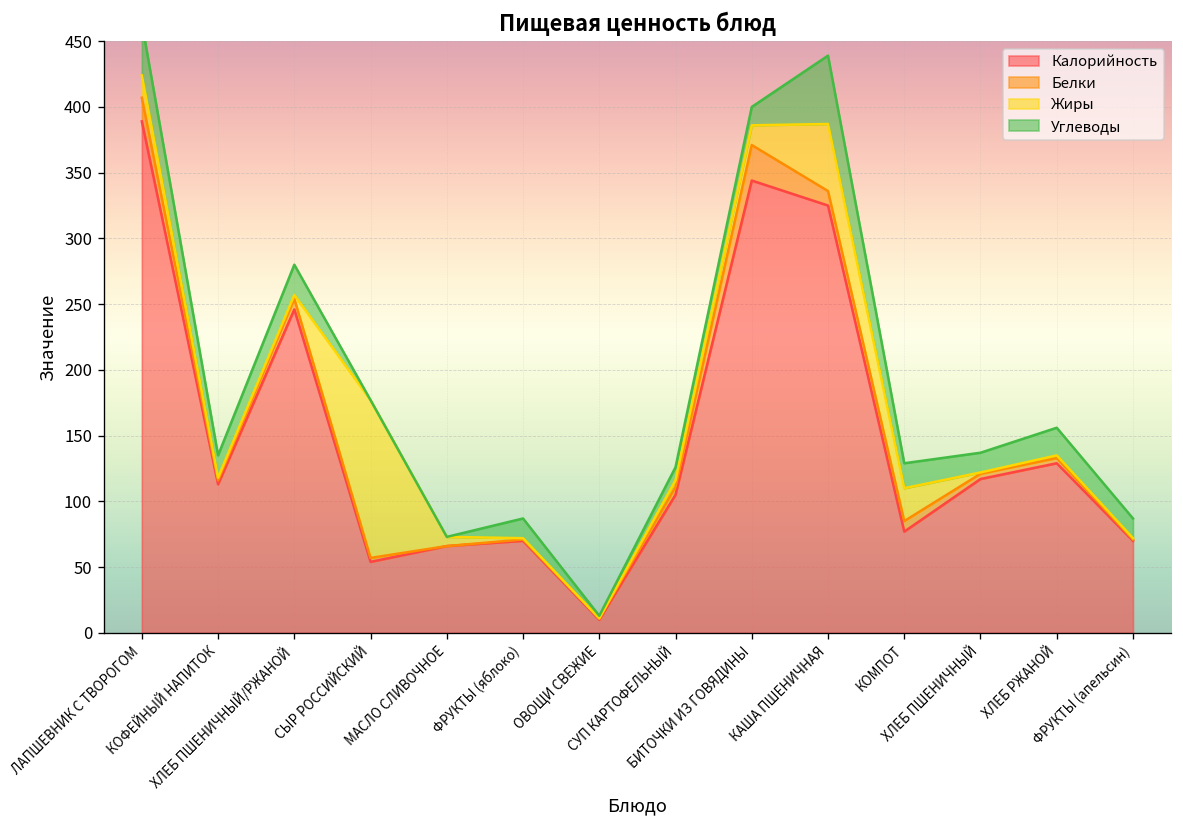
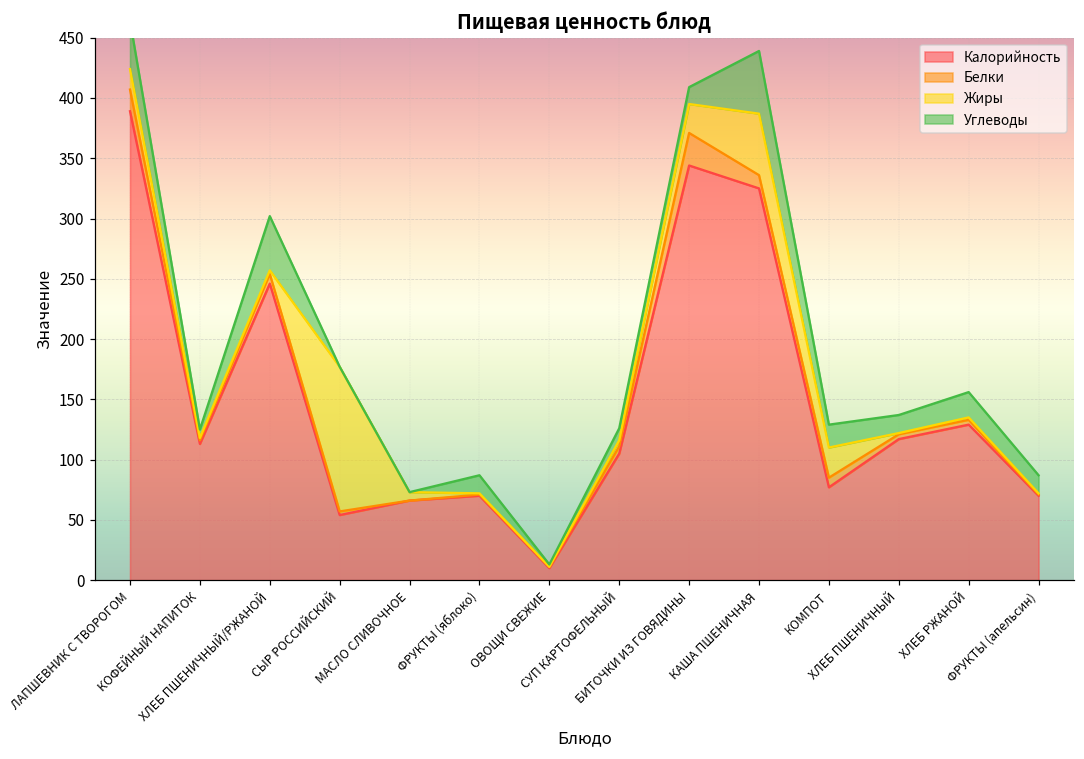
  {
    "Калорийность": {
      "ЛАПШЕВНИК С ТВОРОГОМ": 389,
      "КОФЕЙНЫЙ НАПИТОК": 113,
      "ХЛЕБ ПШЕНИЧНЫЙ/РЖАНОЙ": 246,
      "СЫР РОССИЙСКИЙ": 54,
      "СУП КАРТОФЕЛЬНЫЙ": 105,
      "БИТОЧКИ ИЗ ГОВЯДИНЫ": 344,
      "КАША ПШЕНИЧНАЯ": 325,
      "КОМПОТ": 77,
      "ХЛЕБ ПШЕНИЧНЫЙ": 117,
      "ХЛЕБ РЖАНОЙ": 129
    },
    "Белки": {
      "ЛАПШЕВНИК С ТВОРОГОМ": 18,
      "ХЛЕБ ПШЕНИЧНЫЙ/РЖАНОЙ": 8,
      "СЫР РОССИЙСКИЙ": 3,
      "СУП КАРТОФЕЛЬНЫЙ": 6,
      "БИТОЧКИ ИЗ ГОВЯДИНЫ": 27,
      "КАША ПШЕНИЧНАЯ": 11,
      "КОМПОТ": 8
    },
    "Жиры": {
      "ЛАПШЕВНИК С ТВОРОГОМ": 17,
      "ХЛЕБ ПШЕНИЧНЫЙ/РЖАНОЙ": 3,
      "СУП КАРТОФЕЛЬНЫЙ": 5,
-     "БИТОЧКИ ИЗ ГОВЯДИНЫ": 15,
+     "БИТОЧКИ ИЗ ГОВЯДИНЫ": 24,
      "КАША ПШЕНИЧНАЯ": 51,
      "КОМПОТ": 25
    },
    "Углеводы": {
-     "КОФЕЙНЫЙ НАПИТОК": 17,
-     "ХЛЕБ ПШЕНИЧНЫЙ/РЖАНОЙ": 23,
+     "КОФЕЙНЫЙ НАПИТОК": 7,
+     "ХЛЕБ ПШЕНИЧНЫЙ/РЖАНОЙ": 45,
      "ФРУКТЫ (яблоко)": 15,
      "СУП КАРТОФЕЛЬНЫЙ": 10,
      "БИТОЧКИ ИЗ ГОВЯДИНЫ": 14,
      "КАША ПШЕНИЧНАЯ": 52,
      "КОМПОТ": 19,
      "ХЛЕБ ПШЕНИЧНЫЙ": 15,
      "ХЛЕБ РЖАНОЙ": 21,
      "ФРУКТЫ (апельсин)": 15
    }
  }
